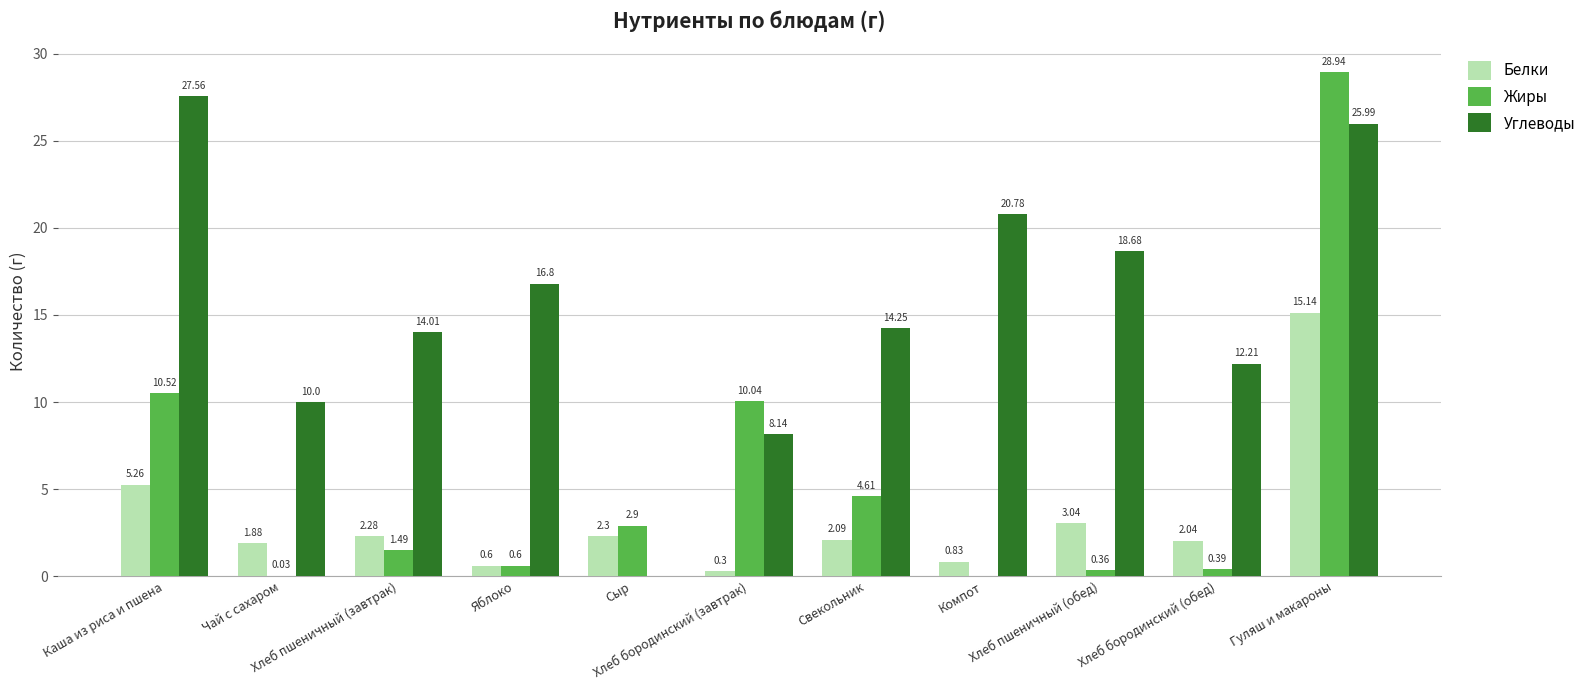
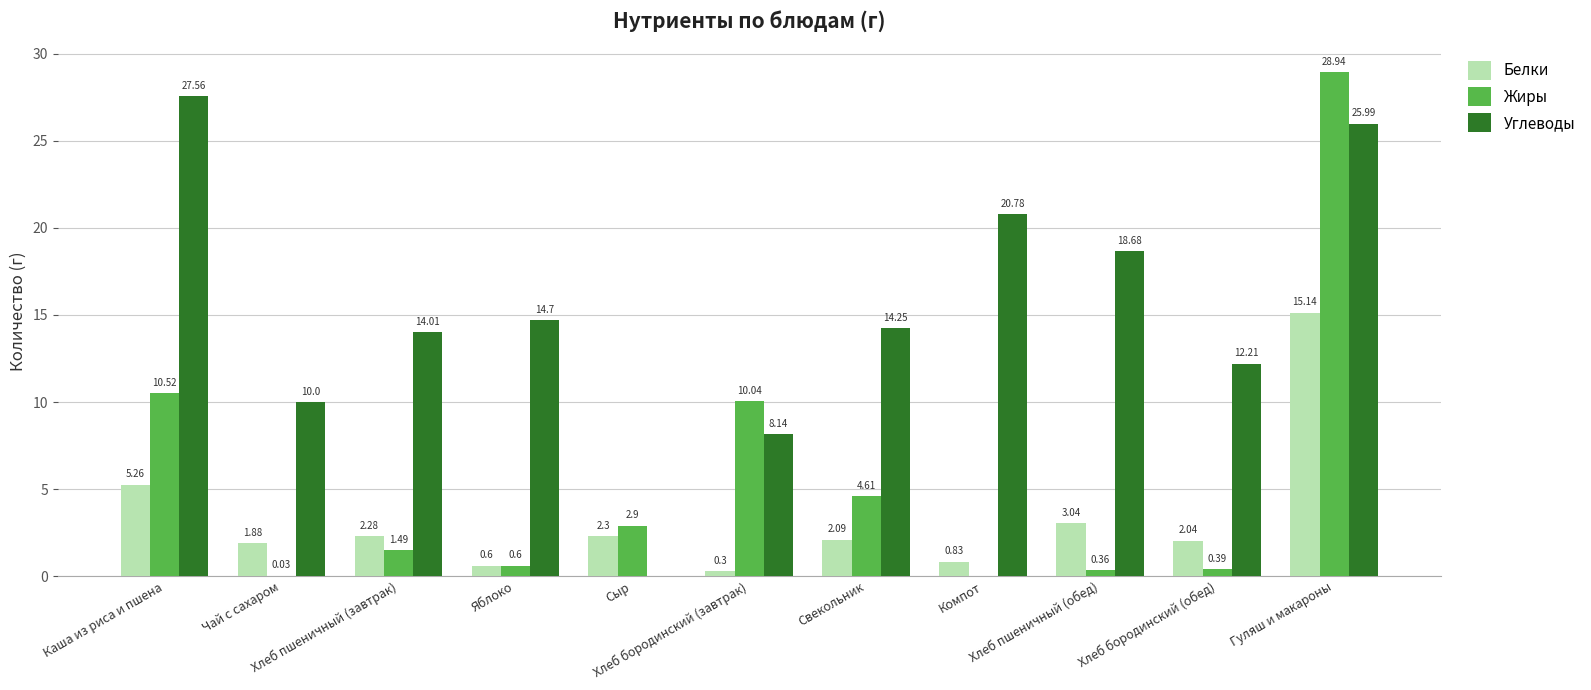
  {
    "Белки": {
      "Каша из риса и пшена": 5.26,
      "Чай с сахаром": 1.88,
      "Хлеб пшеничный (завтрак)": 2.28,
      "Яблоко": 0.6,
      "Сыр": 2.3,
      "Хлеб бородинский (завтрак)": 0.3,
      "Свекольник": 2.09,
      "Компот": 0.83,
      "Хлеб пшеничный (обед)": 3.04,
      "Хлеб бородинский (обед)": 2.04,
      "Гуляш и макароны": 15.14
    },
    "Жиры": {
      "Каша из риса и пшена": 10.52,
      "Чай с сахаром": 0.03,
      "Хлеб пшеничный (завтрак)": 1.49,
      "Яблоко": 0.6,
      "Сыр": 2.9,
      "Хлеб бородинский (завтрак)": 10.04,
      "Свекольник": 4.61,
      "Хлеб пшеничный (обед)": 0.36,
      "Хлеб бородинский (обед)": 0.39,
      "Гуляш и макароны": 28.94
    },
    "Углеводы": {
      "Каша из риса и пшена": 27.56,
      "Чай с сахаром": 10.0,
      "Хлеб пшеничный (завтрак)": 14.01,
-     "Яблоко": 16.8,
+     "Яблоко": 14.7,
      "Хлеб бородинский (завтрак)": 8.14,
      "Свекольник": 14.25,
      "Компот": 20.78,
      "Хлеб пшеничный (обед)": 18.68,
      "Хлеб бородинский (обед)": 12.21,
      "Гуляш и макароны": 25.99
    }
  }
